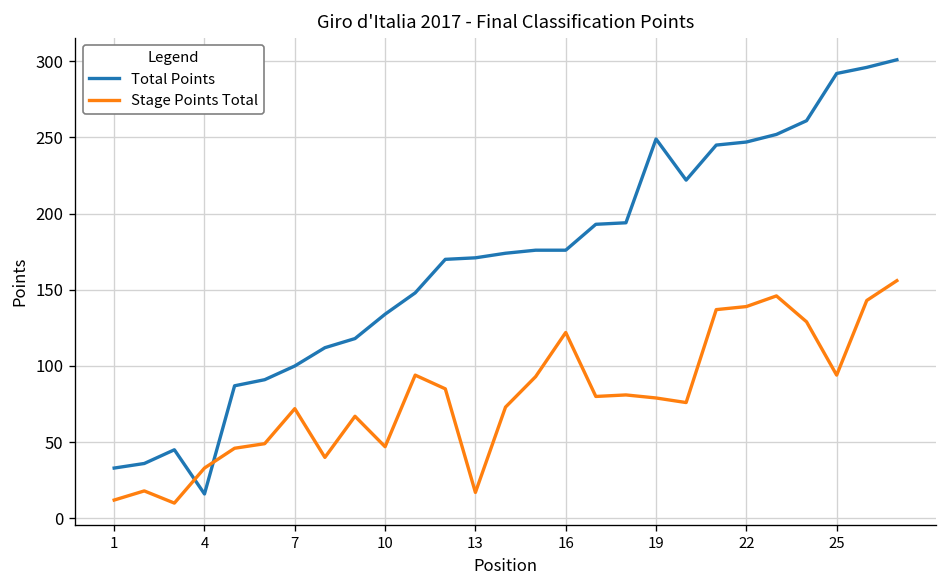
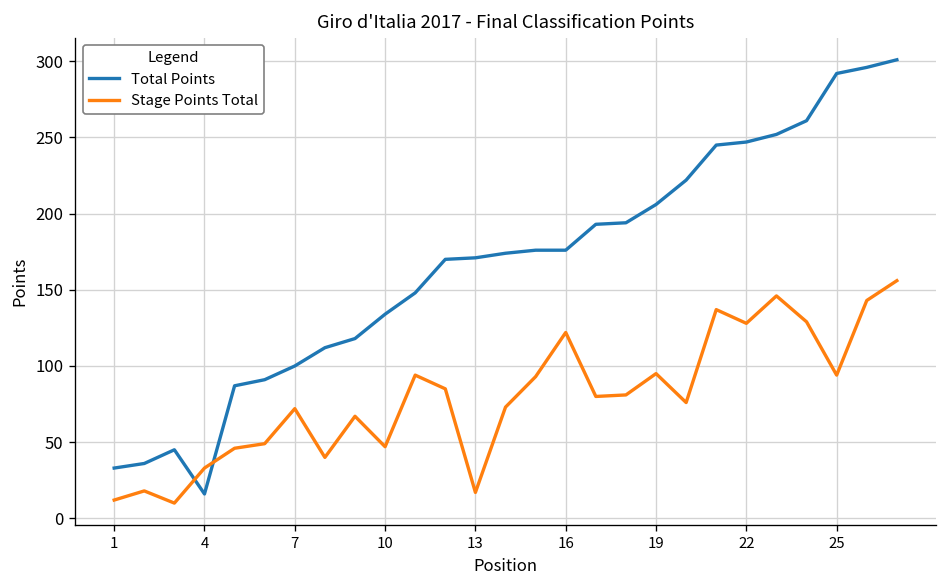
  {
    "Total Points": {
      "1": 33,
      "4": 16,
      "7": 100,
      "10": 134,
      "13": 171,
      "16": 176,
-     "19": 249,
+     "19": 206,
      "22": 247,
      "25": 292
    },
    "Stage Points Total": {
      "1": 12,
      "4": 33,
      "7": 72,
      "10": 47,
      "13": 17,
      "16": 122,
-     "19": 79,
-     "22": 139,
+     "19": 95,
+     "22": 128,
      "25": 94
    }
  }
